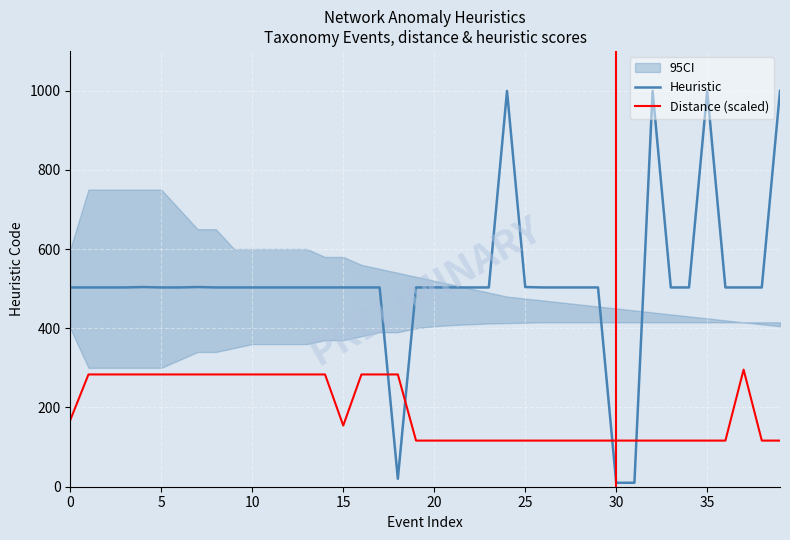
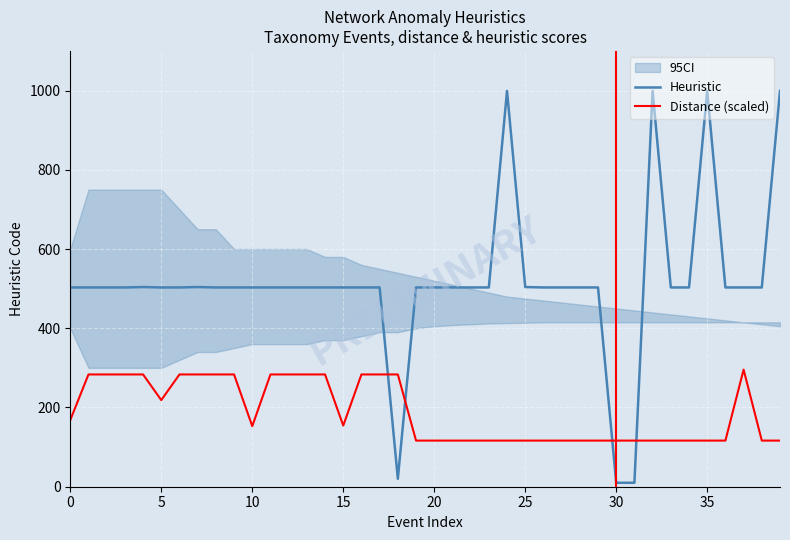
  {
    "Distance (scaled)": {
      "0": 170,
-     "5": 280,
-     "10": 280,
+     "5": 220,
+     "10": 150,
      "15": 150,
      "20": 120,
      "25": 120,
      "30": 120,
      "35": 120
    }
  }
